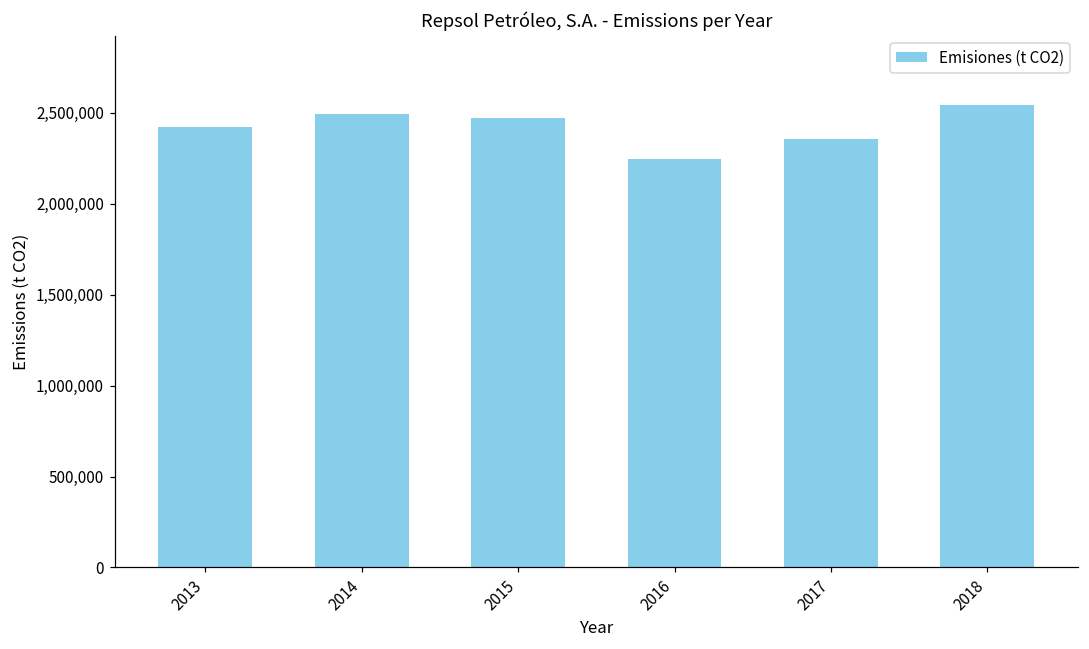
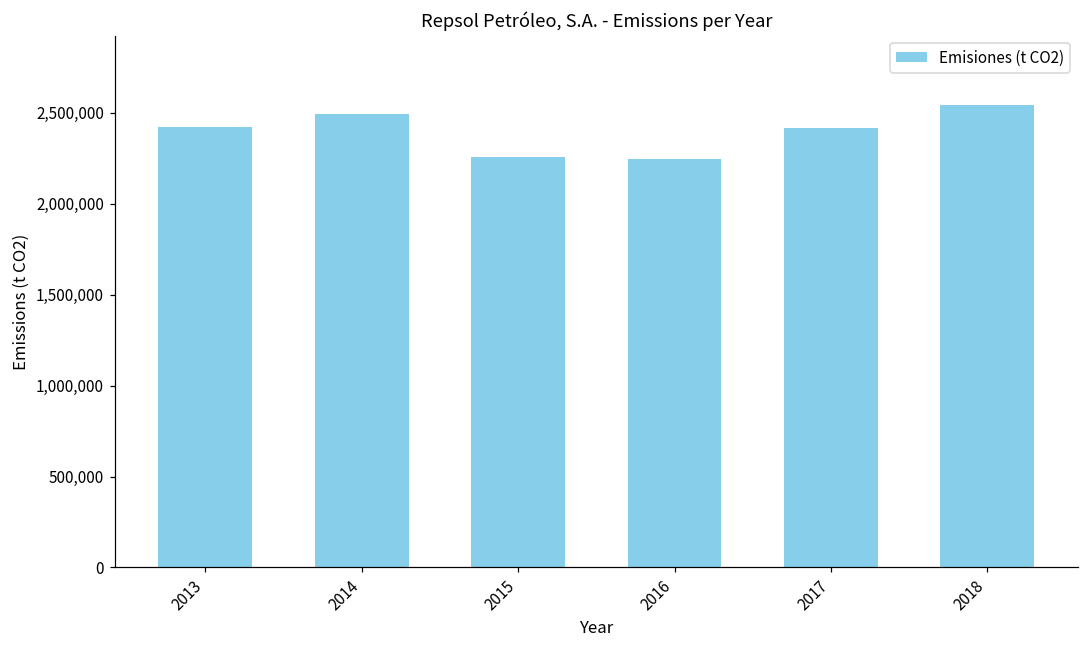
  {
    "2013": "2,420,000",
    "2014": "2,490,000",
-   "2015": "2,470,000",
+   "2015": "2,260,000",
    "2016": "2,250,000",
-   "2017": "2,360,000",
+   "2017": "2,410,000",
    "2018": "2,540,000"
  }
